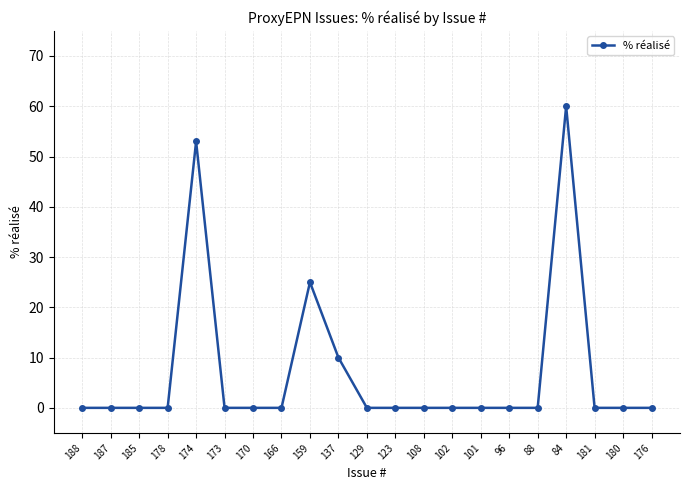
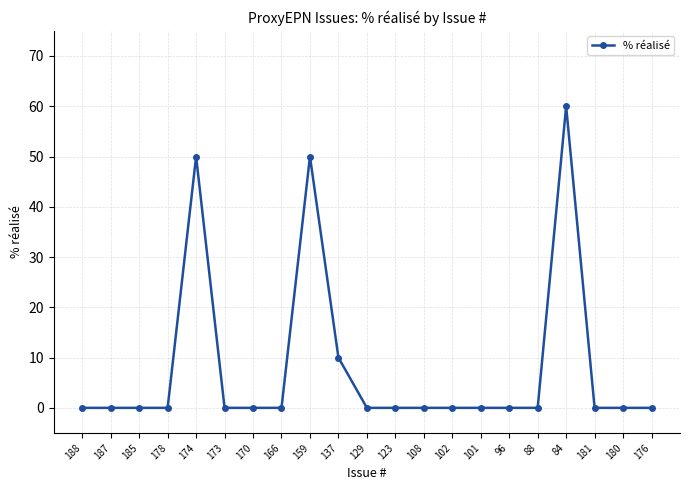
  {
    "188": 0,
    "187": 0,
    "185": 0,
    "178": 0,
-   "174": 53,
+   "174": 50,
    "173": 0,
    "170": 0,
    "166": 0,
-   "159": 25,
+   "159": 50,
    "137": 10,
    "129": 0,
    "123": 0,
    "108": 0,
    "102": 0,
    "101": 0,
    "96": 0,
    "88": 0,
    "84": 60,
    "181": 0,
    "180": 0,
    "176": 0
  }
